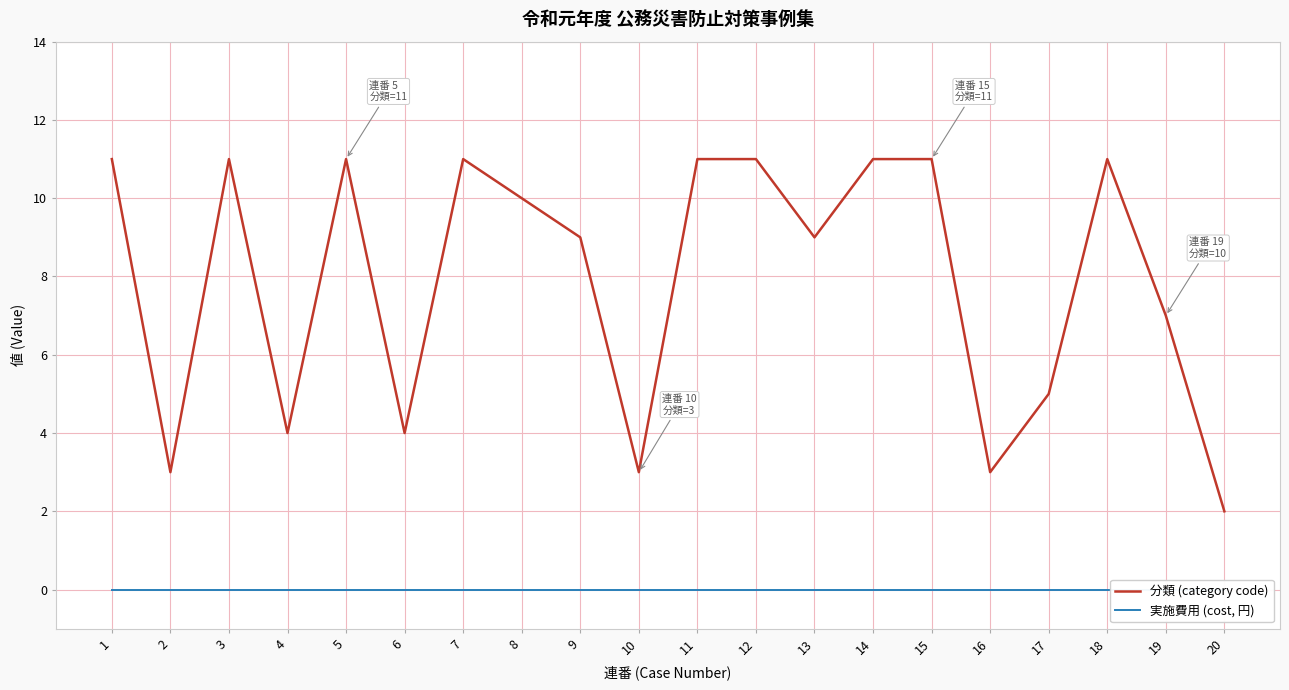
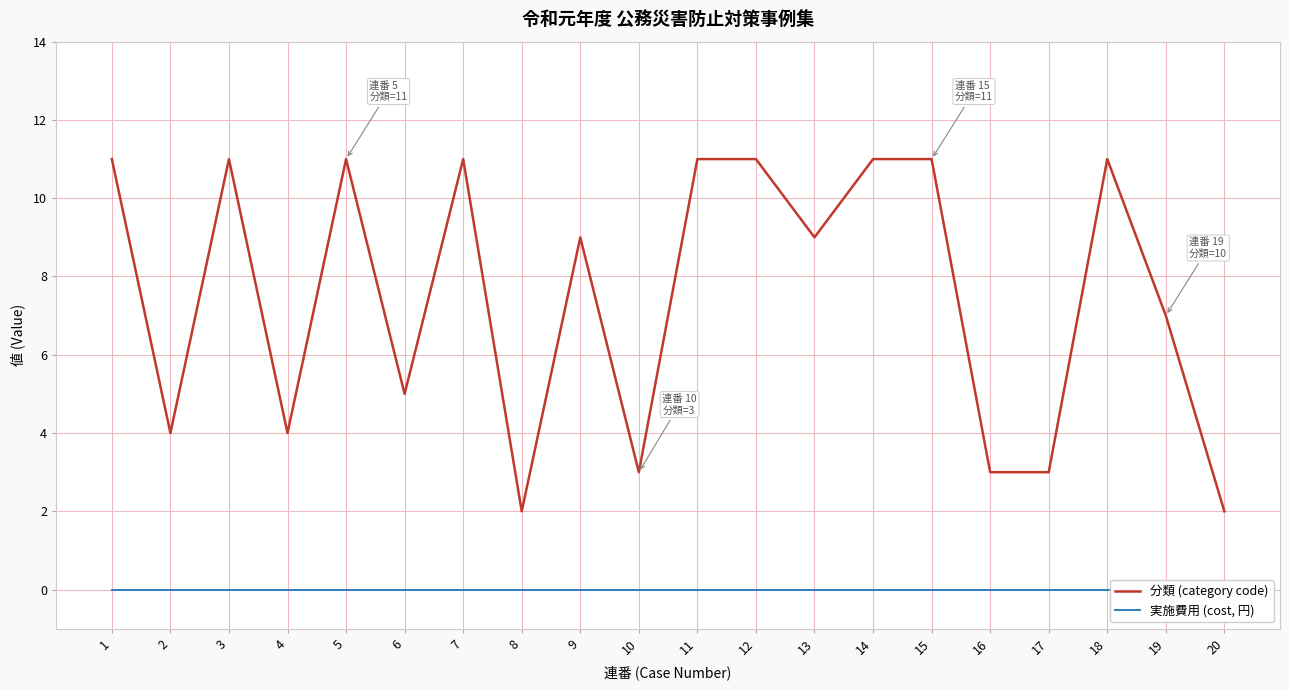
  {
    "分類 (category code)": {
      "1": 11,
-     "2": 3,
+     "2": 4,
      "3": 11,
      "4": 4,
-     "6": 4,
+     "6": 5,
      "7": 11,
-     "8": 10,
+     "8": 2,
      "9": 9,
      "11": 11,
      "12": 11,
      "13": 9,
      "14": 11,
      "16": 3,
-     "17": 5,
+     "17": 3,
      "18": 11,
      "20": 2
    },
    "実施費用 (cost, 円)": {
      "1": 0,
      "2": 0,
      "3": 0,
      "4": 0,
      "5": 0,
      "6": 0,
      "7": 0,
      "8": 0,
      "9": 0,
      "10": 0,
      "11": 0,
      "12": 0,
      "13": 0,
      "14": 0,
      "15": 0,
      "16": 0,
      "17": 0,
      "18": 0
    }
  }
